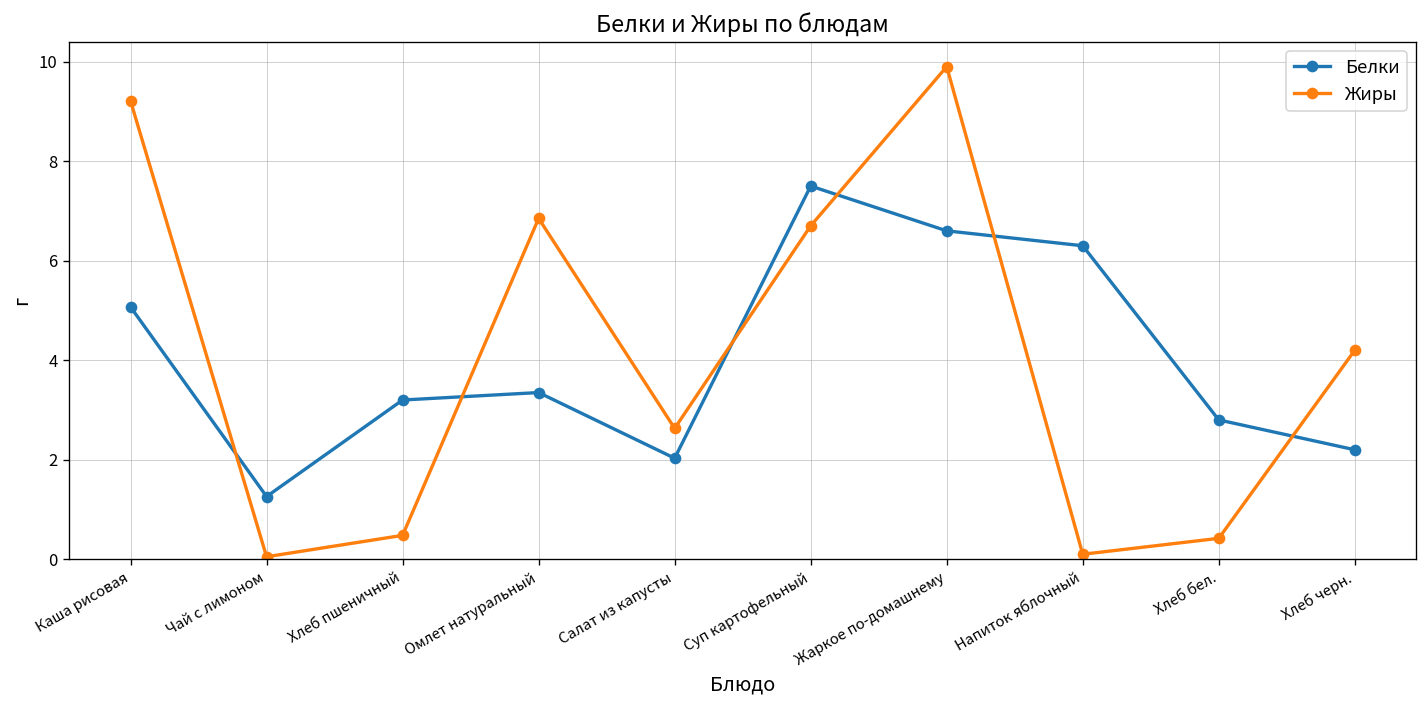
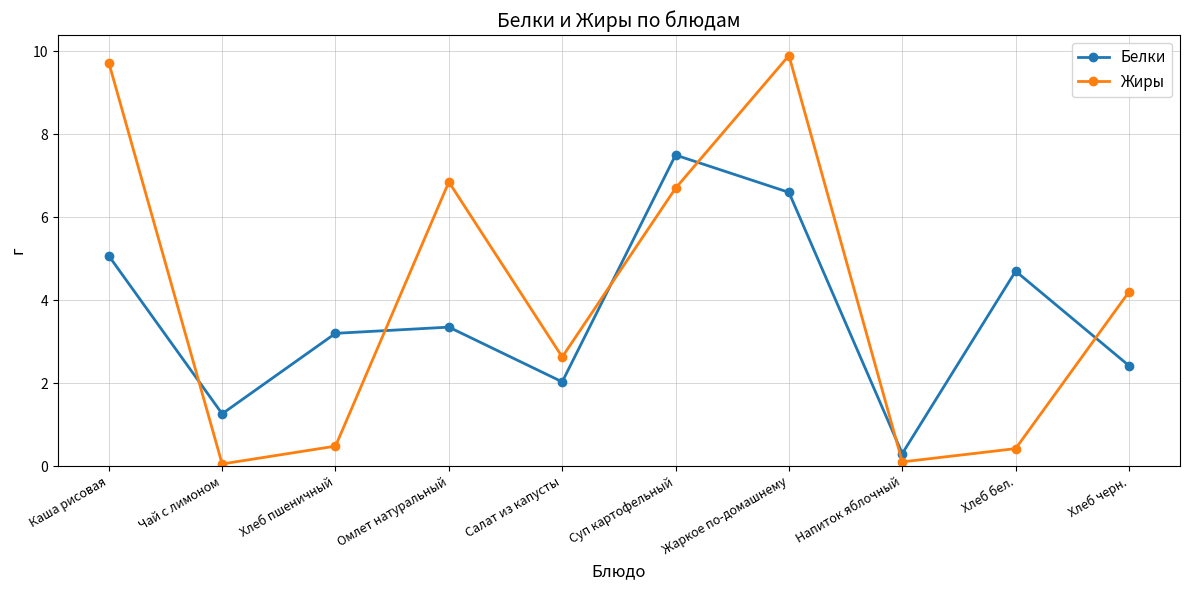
  {
    "Белки": {
      "Каша рисовая": 5.1,
      "Чай с лимоном": 1.3,
      "Хлеб пшеничный": 3.2,
      "Омлет натуральный": 3.4,
      "Салат из капусты": 2.0,
      "Суп картофельный": 7.5,
      "Жаркое по-домашнему": 6.6,
-     "Напиток яблочный": 6.3,
-     "Хлеб бел.": 2.8,
-     "Хлеб черн.": 2.2
+     "Напиток яблочный": 0.3,
+     "Хлеб бел.": 4.7,
+     "Хлеб черн.": 2.4
    },
    "Жиры": {
-     "Каша рисовая": 9.2,
+     "Каша рисовая": 9.7,
      "Чай с лимоном": 0.1,
      "Хлеб пшеничный": 0.5,
      "Омлет натуральный": 6.9,
      "Салат из капусты": 2.6,
      "Суп картофельный": 6.7,
      "Жаркое по-домашнему": 9.9,
      "Напиток яблочный": 0.1,
      "Хлеб бел.": 0.4,
      "Хлеб черн.": 4.2
    }
  }
